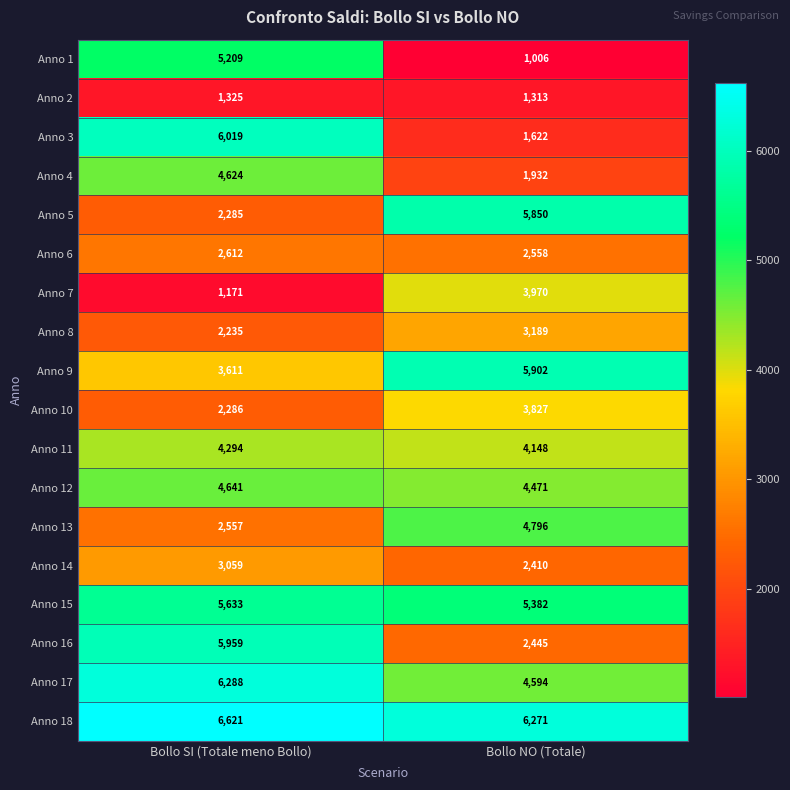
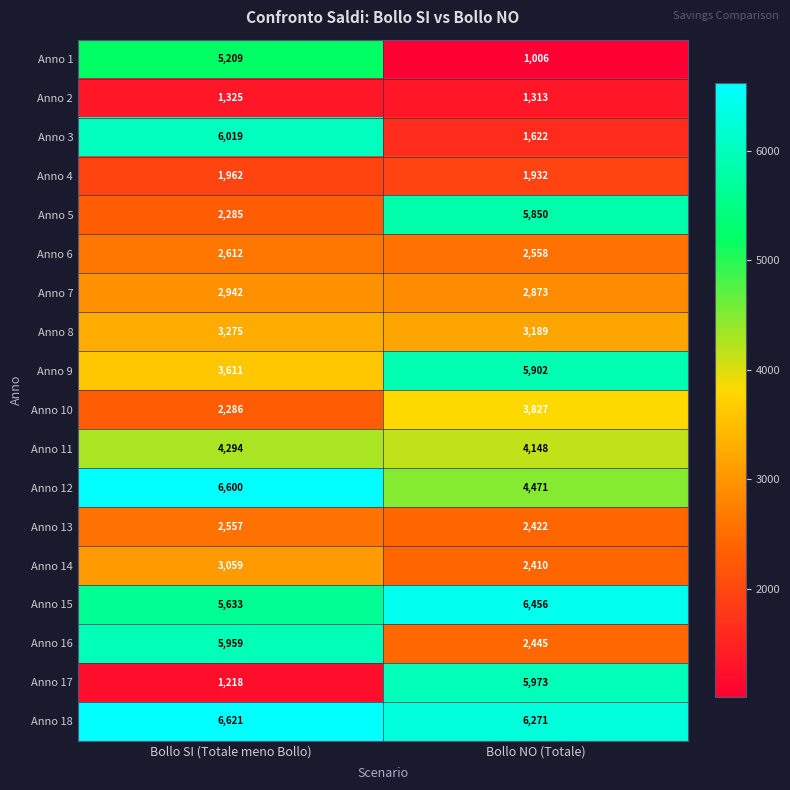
  {
    "Anno 1": {
      "Bollo SI (Totale meno Bollo)": "5,209",
      "Bollo NO (Totale)": "1,006"
    },
    "Anno 2": {
      "Bollo SI (Totale meno Bollo)": "1,325",
      "Bollo NO (Totale)": "1,313"
    },
    "Anno 3": {
      "Bollo SI (Totale meno Bollo)": "6,019",
      "Bollo NO (Totale)": "1,622"
    },
    "Anno 4": {
-     "Bollo SI (Totale meno Bollo)": "4,624",
+     "Bollo SI (Totale meno Bollo)": "1,962",
      "Bollo NO (Totale)": "1,932"
    },
    "Anno 5": {
      "Bollo SI (Totale meno Bollo)": "2,285",
      "Bollo NO (Totale)": "5,850"
    },
    "Anno 6": {
      "Bollo SI (Totale meno Bollo)": "2,612",
      "Bollo NO (Totale)": "2,558"
    },
    "Anno 7": {
-     "Bollo SI (Totale meno Bollo)": "1,171",
-     "Bollo NO (Totale)": "3,970"
+     "Bollo SI (Totale meno Bollo)": "2,942",
+     "Bollo NO (Totale)": "2,873"
    },
    "Anno 8": {
-     "Bollo SI (Totale meno Bollo)": "2,235",
+     "Bollo SI (Totale meno Bollo)": "3,275",
      "Bollo NO (Totale)": "3,189"
    },
    "Anno 9": {
      "Bollo SI (Totale meno Bollo)": "3,611",
      "Bollo NO (Totale)": "5,902"
    },
    "Anno 10": {
      "Bollo SI (Totale meno Bollo)": "2,286",
      "Bollo NO (Totale)": "3,827"
    },
    "Anno 11": {
      "Bollo SI (Totale meno Bollo)": "4,294",
      "Bollo NO (Totale)": "4,148"
    },
    "Anno 12": {
-     "Bollo SI (Totale meno Bollo)": "4,641",
+     "Bollo SI (Totale meno Bollo)": "6,600",
      "Bollo NO (Totale)": "4,471"
    },
    "Anno 13": {
      "Bollo SI (Totale meno Bollo)": "2,557",
-     "Bollo NO (Totale)": "4,796"
+     "Bollo NO (Totale)": "2,422"
    },
    "Anno 14": {
      "Bollo SI (Totale meno Bollo)": "3,059",
      "Bollo NO (Totale)": "2,410"
    },
    "Anno 15": {
      "Bollo SI (Totale meno Bollo)": "5,633",
-     "Bollo NO (Totale)": "5,382"
+     "Bollo NO (Totale)": "6,456"
    },
    "Anno 16": {
      "Bollo SI (Totale meno Bollo)": "5,959",
      "Bollo NO (Totale)": "2,445"
    },
    "Anno 17": {
-     "Bollo SI (Totale meno Bollo)": "6,288",
-     "Bollo NO (Totale)": "4,594"
+     "Bollo SI (Totale meno Bollo)": "1,218",
+     "Bollo NO (Totale)": "5,973"
    },
    "Anno 18": {
      "Bollo SI (Totale meno Bollo)": "6,621",
      "Bollo NO (Totale)": "6,271"
    }
  }
